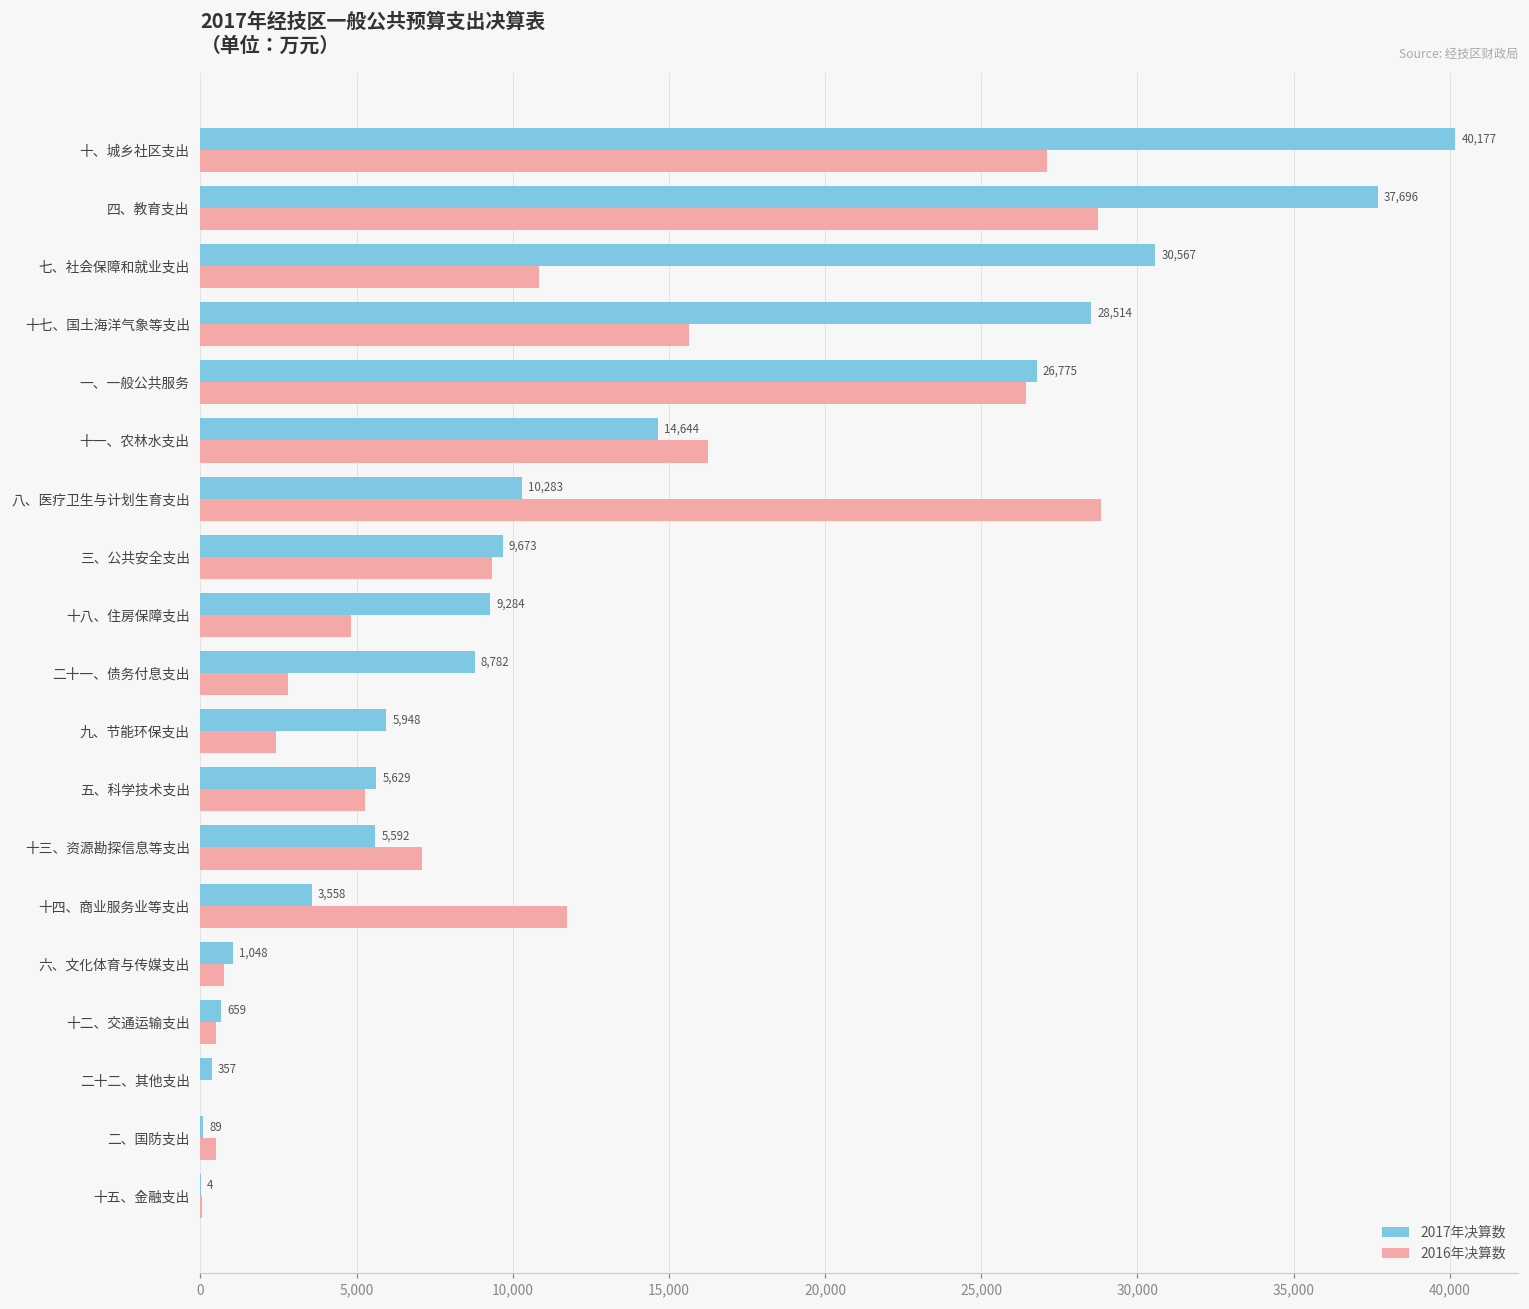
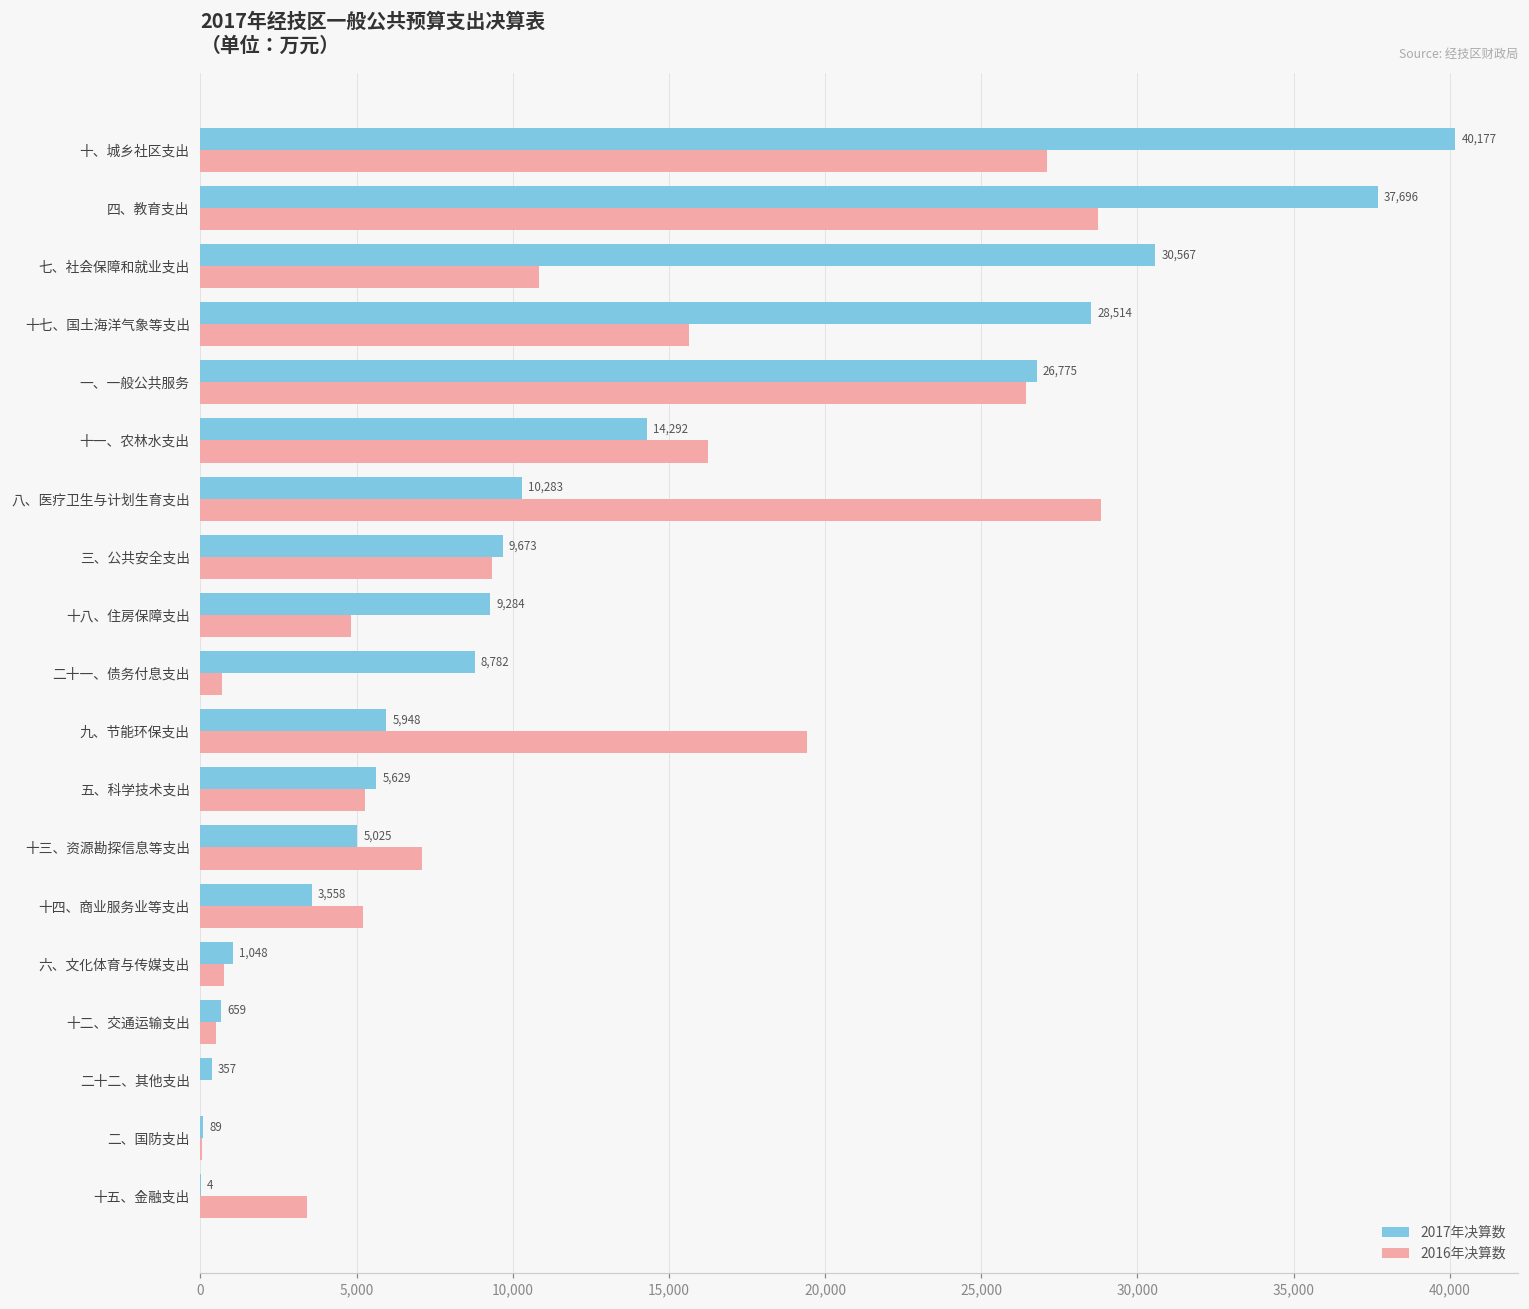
  {
    "2017年决算数": {
      "十、城乡社区支出": "40,177",
      "四、教育支出": "37,696",
      "七、社会保障和就业支出": "30,567",
      "十七、国土海洋气象等支出": "28,514",
      "一、一般公共服务": "26,775",
-     "十一、农林水支出": "14,644",
+     "十一、农林水支出": "14,292",
      "八、医疗卫生与计划生育支出": "10,283",
      "三、公共安全支出": "9,673",
      "十八、住房保障支出": "9,284",
      "二十一、债务付息支出": "8,782",
      "九、节能环保支出": "5,948",
      "五、科学技术支出": "5,629",
-     "十三、资源勘探信息等支出": "5,592",
+     "十三、资源勘探信息等支出": "5,025",
      "十四、商业服务业等支出": "3,558",
      "六、文化体育与传媒支出": "1,048",
      "十二、交通运输支出": "659",
      "二十二、其他支出": "357",
      "二、国防支出": "89",
      "十五、金融支出": "4"
    },
    "2016年决算数": {
      "十、城乡社区支出": "27,100",
      "四、教育支出": "28,700",
      "七、社会保障和就业支出": "10,800",
      "十七、国土海洋气象等支出": "15,600",
      "一、一般公共服务": "26,400",
      "十一、农林水支出": "16,300",
      "八、医疗卫生与计划生育支出": "28,800",
      "三、公共安全支出": "9,300",
      "十八、住房保障支出": "4,800",
-     "二十一、债务付息支出": "2,800",
-     "九、节能环保支出": "2,400",
+     "二十一、债务付息支出": "700",
+     "九、节能环保支出": "19,400",
      "五、科学技术支出": "5,300",
      "十三、资源勘探信息等支出": "7,100",
-     "十四、商业服务业等支出": "11,700",
+     "十四、商业服务业等支出": "5,200",
      "六、文化体育与传媒支出": "800",
      "十二、交通运输支出": "500",
      "二十二、其他支出": "0",
-     "二、国防支出": "500",
-     "十五、金融支出": "0"
+     "二、国防支出": "0",
+     "十五、金融支出": "3,400"
    }
  }
